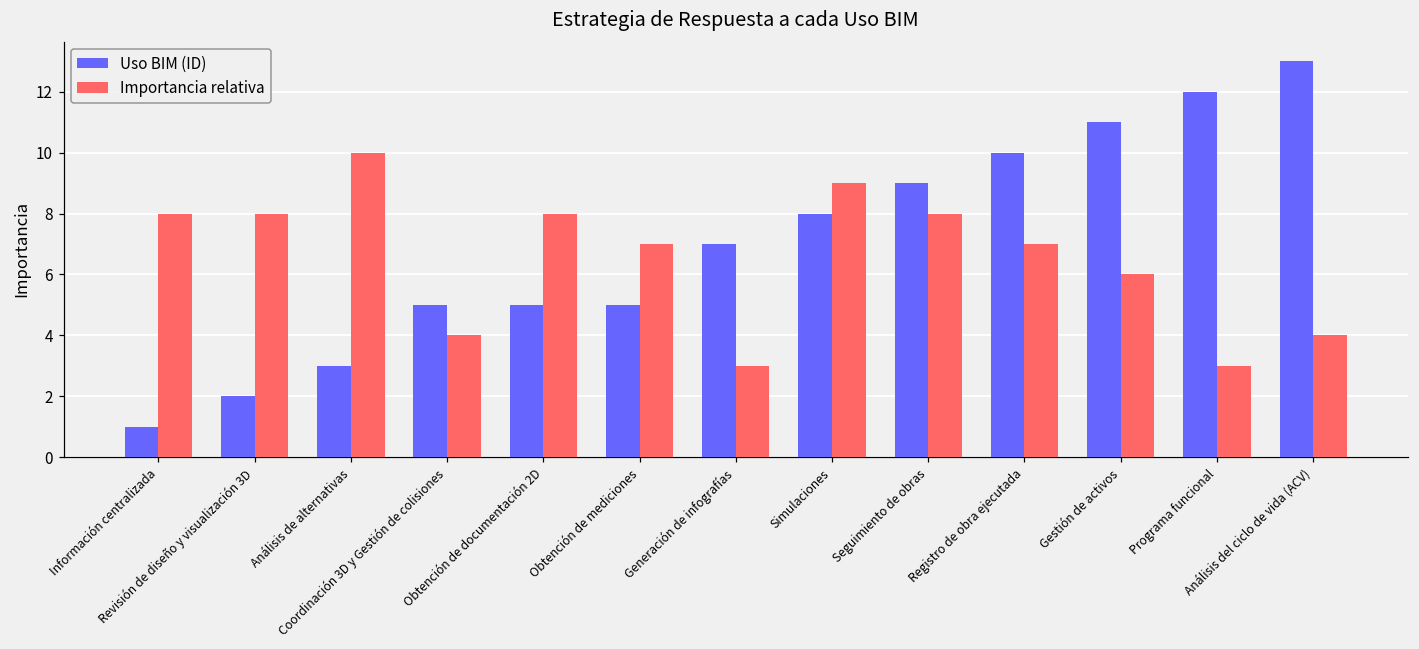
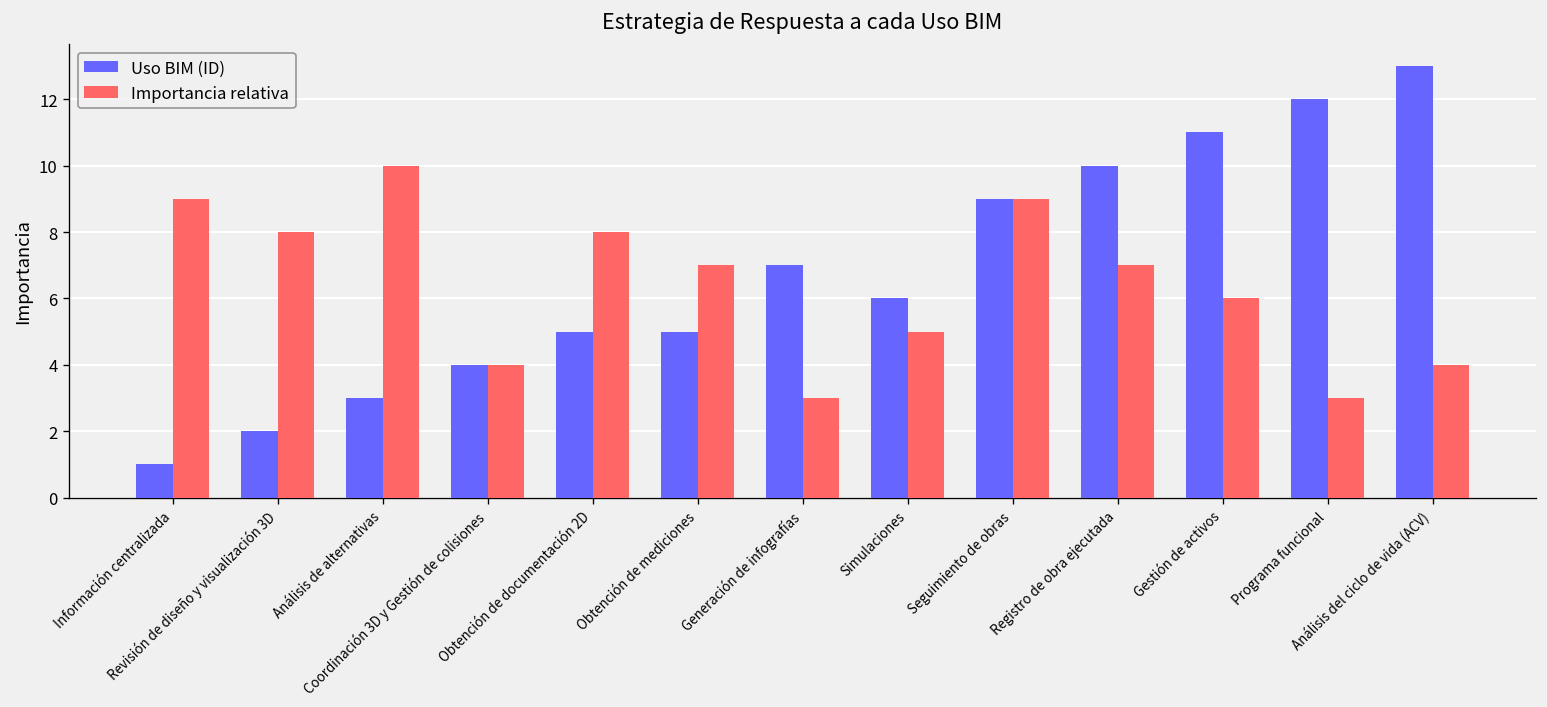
  {
    "Uso BIM (ID)": {
      "Información centralizada": 1,
      "Revisión de diseño y visualización 3D": 2,
      "Análisis de alternativas": 3,
-     "Coordinación 3D y Gestión de colisiones": 5,
+     "Coordinación 3D y Gestión de colisiones": 4,
      "Obtención de documentación 2D": 5,
      "Obtención de mediciones": 5,
      "Generación de infografías": 7,
-     "Simulaciones": 8,
+     "Simulaciones": 6,
      "Seguimiento de obras": 9,
      "Registro de obra ejecutada": 10,
      "Gestión de activos": 11,
      "Programa funcional": 12,
      "Análisis del ciclo de vida (ACV)": 13
    },
    "Importancia relativa": {
-     "Información centralizada": 8,
+     "Información centralizada": 9,
      "Revisión de diseño y visualización 3D": 8,
      "Análisis de alternativas": 10,
      "Coordinación 3D y Gestión de colisiones": 4,
      "Obtención de documentación 2D": 8,
      "Obtención de mediciones": 7,
      "Generación de infografías": 3,
-     "Simulaciones": 9,
-     "Seguimiento de obras": 8,
+     "Simulaciones": 5,
+     "Seguimiento de obras": 9,
      "Registro de obra ejecutada": 7,
      "Gestión de activos": 6,
      "Programa funcional": 3,
      "Análisis del ciclo de vida (ACV)": 4
    }
  }
